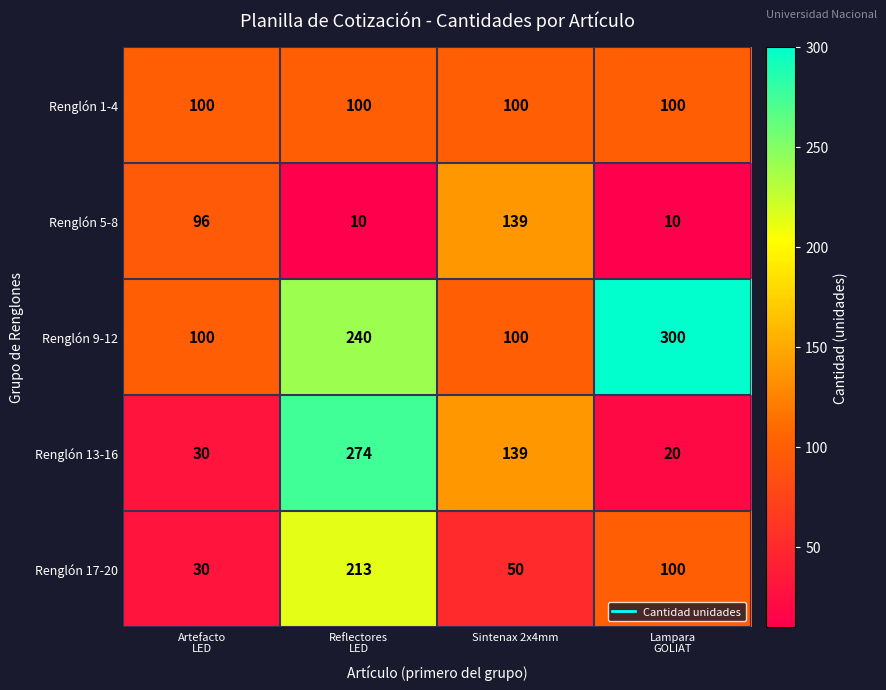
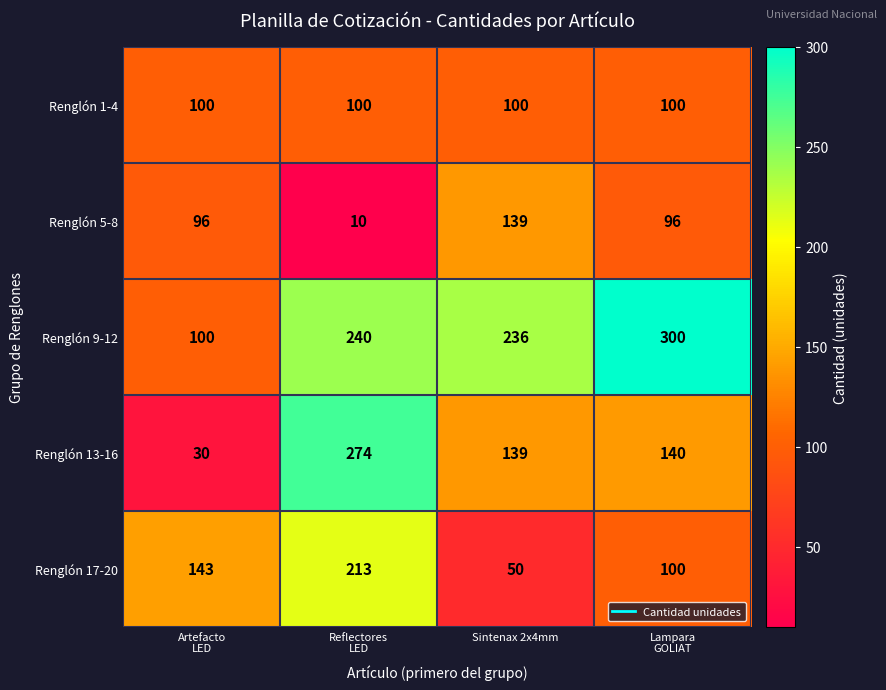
  {
    "Renglón 1-4": {
      "Artefacto LED": 100,
      "Reflectores LED": 100,
      "Sintenax 2x4mm": 100,
      "Lampara GOLIAT": 100
    },
    "Renglón 5-8": {
      "Artefacto LED": 96,
      "Reflectores LED": 10,
      "Sintenax 2x4mm": 139,
-     "Lampara GOLIAT": 10
+     "Lampara GOLIAT": 96
    },
    "Renglón 9-12": {
      "Artefacto LED": 100,
      "Reflectores LED": 240,
-     "Sintenax 2x4mm": 100,
+     "Sintenax 2x4mm": 236,
      "Lampara GOLIAT": 300
    },
    "Renglón 13-16": {
      "Artefacto LED": 30,
      "Reflectores LED": 274,
      "Sintenax 2x4mm": 139,
-     "Lampara GOLIAT": 20
+     "Lampara GOLIAT": 140
    },
    "Renglón 17-20": {
-     "Artefacto LED": 30,
+     "Artefacto LED": 143,
      "Reflectores LED": 213,
      "Sintenax 2x4mm": 50,
      "Lampara GOLIAT": 100
    }
  }
